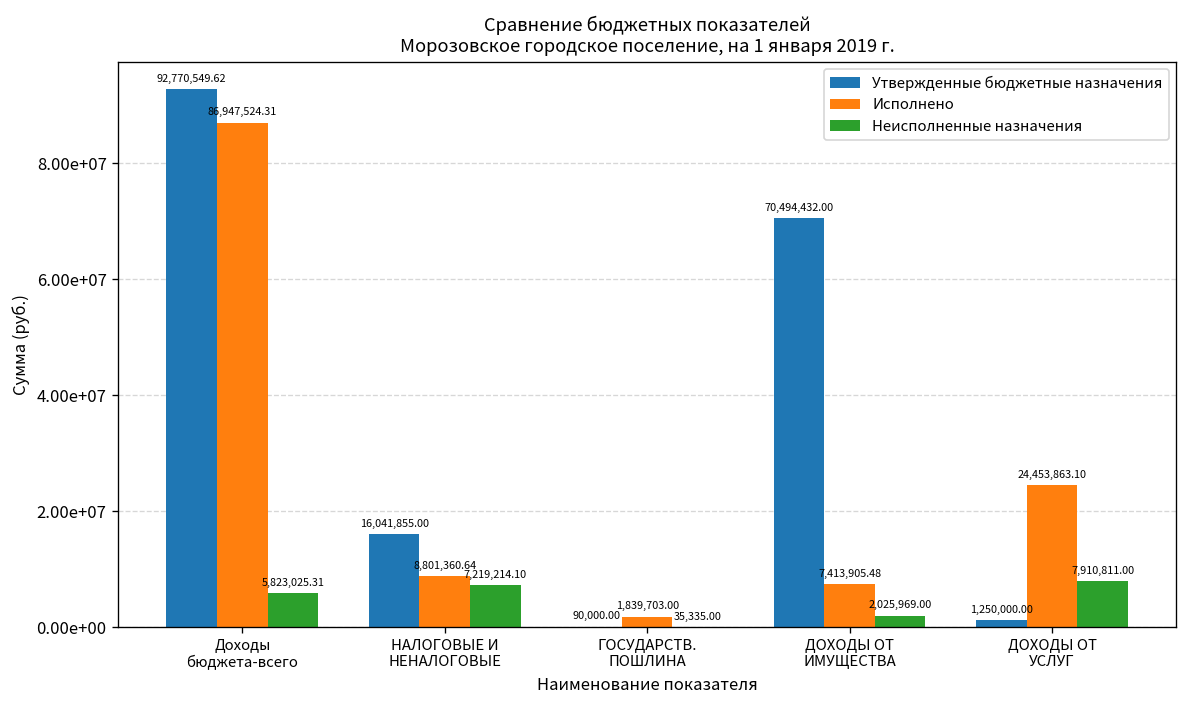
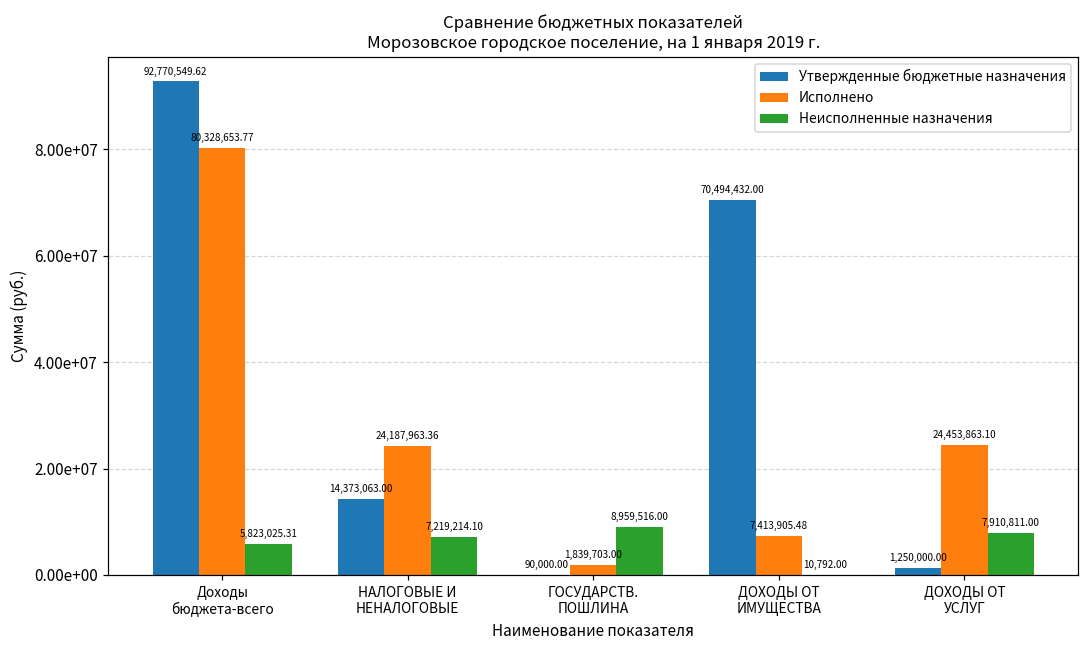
  {
    "Утвержденные бюджетные назначения": {
      "Доходы бюджета-всего": "92,770,549.62",
-     "НАЛОГОВЫЕ И НЕНАЛОГОВЫЕ": "16,041,855.00",
+     "НАЛОГОВЫЕ И НЕНАЛОГОВЫЕ": "14,373,063.00",
      "ГОСУДАРСТВ. ПОШЛИНА": "90,000.00",
      "ДОХОДЫ ОТ ИМУЩЕСТВА": "70,494,432.00",
      "ДОХОДЫ ОТ УСЛУГ": "1,250,000.00"
    },
    "Исполнено": {
-     "Доходы бюджета-всего": "86,947,524.31",
-     "НАЛОГОВЫЕ И НЕНАЛОГОВЫЕ": "8,801,360.64",
+     "Доходы бюджета-всего": "80,328,653.77",
+     "НАЛОГОВЫЕ И НЕНАЛОГОВЫЕ": "24,187,963.36",
      "ГОСУДАРСТВ. ПОШЛИНА": "1,839,703.00",
      "ДОХОДЫ ОТ ИМУЩЕСТВА": "7,413,905.48",
      "ДОХОДЫ ОТ УСЛУГ": "24,453,863.10"
    },
    "Неисполненные назначения": {
      "Доходы бюджета-всего": "5,823,025.31",
      "НАЛОГОВЫЕ И НЕНАЛОГОВЫЕ": "7,219,214.10",
-     "ГОСУДАРСТВ. ПОШЛИНА": "35,335.00",
-     "ДОХОДЫ ОТ ИМУЩЕСТВА": "2,025,969.00",
+     "ГОСУДАРСТВ. ПОШЛИНА": "8,959,516.00",
+     "ДОХОДЫ ОТ ИМУЩЕСТВА": "10,792.00",
      "ДОХОДЫ ОТ УСЛУГ": "7,910,811.00"
    }
  }
